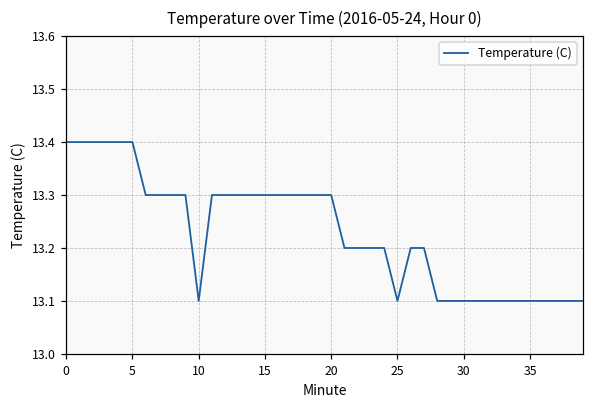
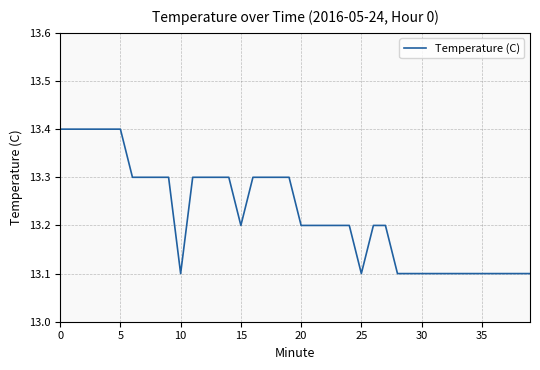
  {
    "0": 13.4,
    "5": 13.4,
    "10": 13.1,
-   "15": 13.3,
-   "20": 13.3,
+   "15": 13.2,
+   "20": 13.2,
    "25": 13.1,
    "30": 13.1,
    "35": 13.1
  }
